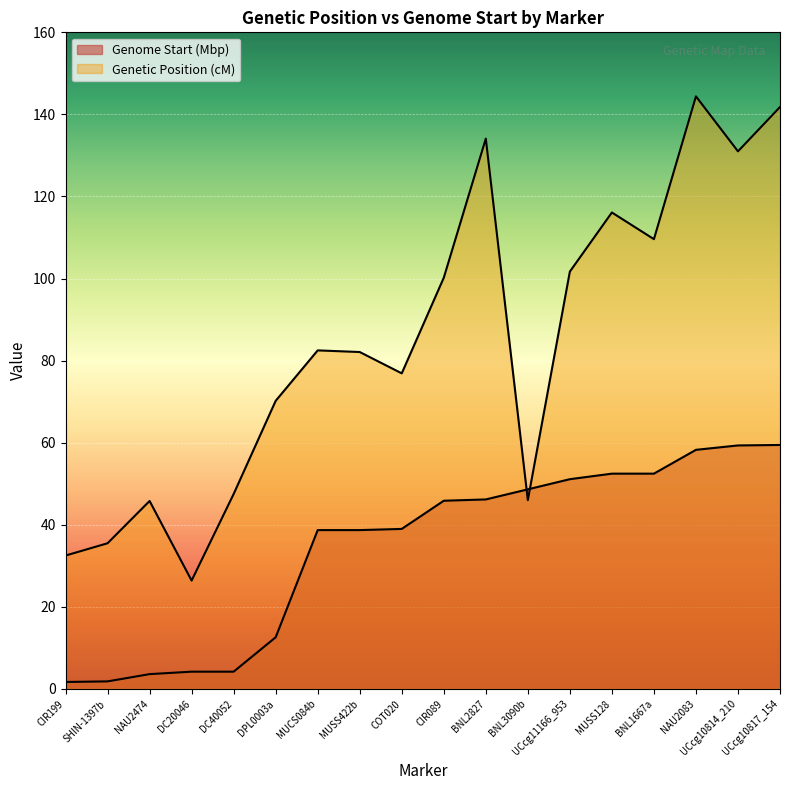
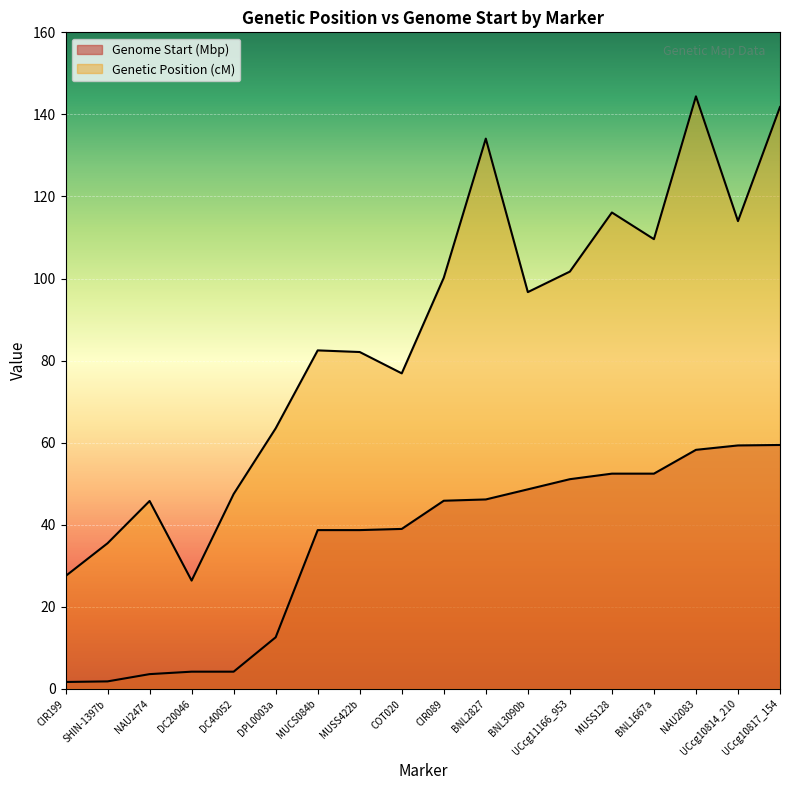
  {
    "Genome Start (Mbp)": {
      "CIR199": 2,
      "SHIN-1397b": 2,
      "NAU2474": 4,
      "DC20046": 4,
      "DC40052": 4,
      "DPL0003a": 13,
      "MUCS084b": 39,
      "MUSS422b": 39,
      "COT020": 39,
      "CIR089": 46,
      "BNL2827": 46,
      "BNL3090b": 49,
      "UCcg11166_953": 51,
      "MUSS128": 52,
      "BNL1667a": 52,
      "NAU2083": 58,
      "UCcg10814_210": 59,
      "UCcg10817_154": 59
    },
    "Genetic Position (cM)": {
-     "CIR199": 33,
+     "CIR199": 28,
      "SHIN-1397b": 36,
      "NAU2474": 46,
      "DC20046": 26,
      "DC40052": 48,
-     "DPL0003a": 70,
+     "DPL0003a": 64,
      "MUCS084b": 83,
      "MUSS422b": 82,
      "COT020": 77,
      "CIR089": 100,
      "BNL2827": 134,
-     "BNL3090b": 46,
+     "BNL3090b": 97,
      "UCcg11166_953": 102,
      "MUSS128": 116,
      "BNL1667a": 110,
      "NAU2083": 144,
-     "UCcg10814_210": 131,
+     "UCcg10814_210": 114,
      "UCcg10817_154": 142
    }
  }
